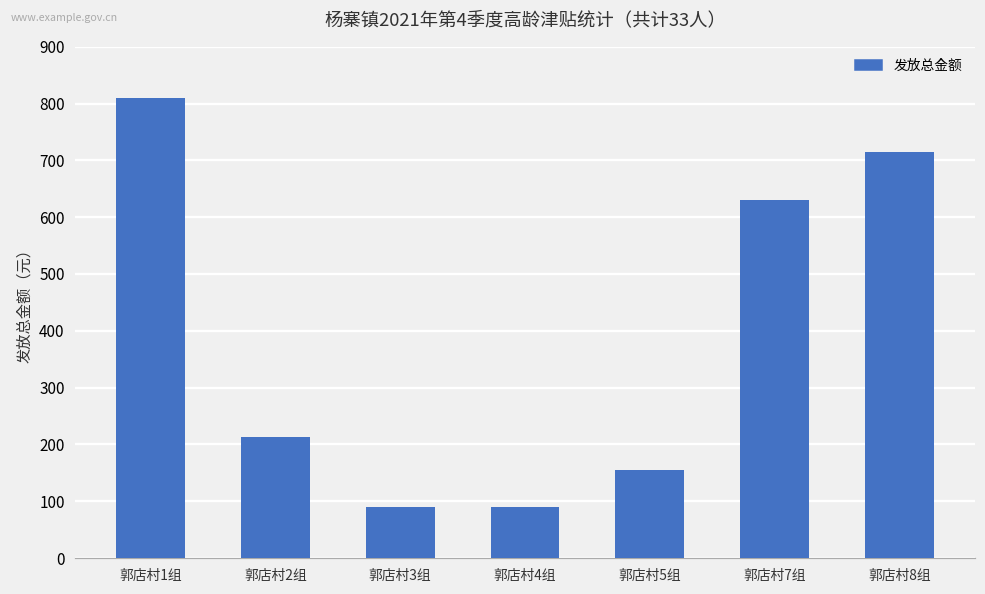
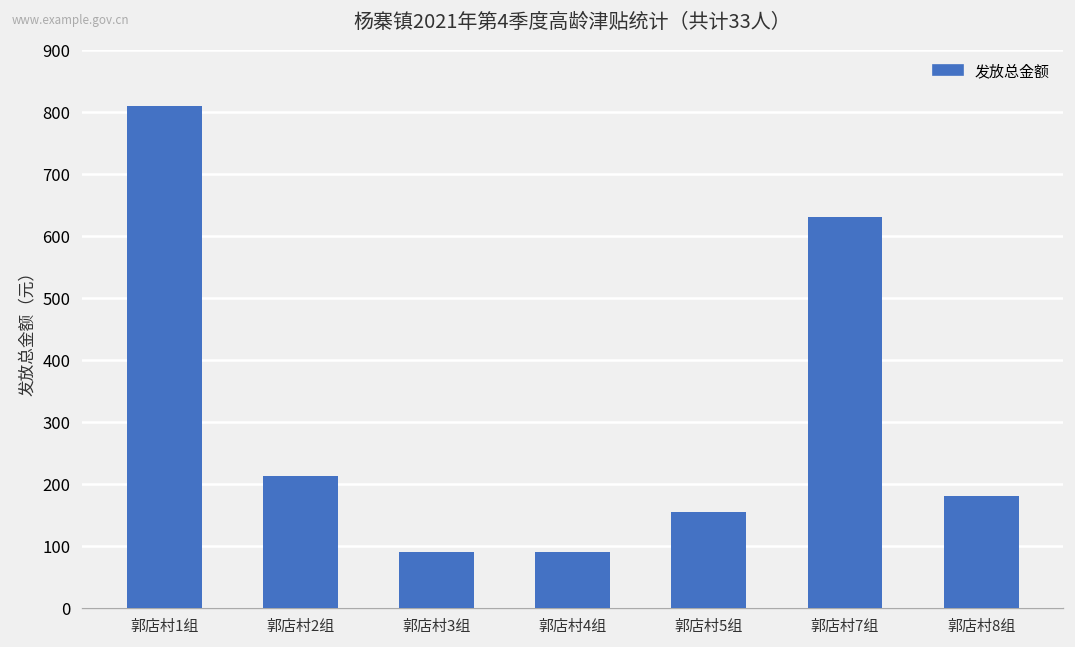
  {
    "郭店村1组": 810,
    "郭店村2组": 210,
    "郭店村3组": 90,
    "郭店村4组": 90,
    "郭店村5组": 160,
    "郭店村7组": 630,
-   "郭店村8组": 720
+   "郭店村8组": 180
  }
